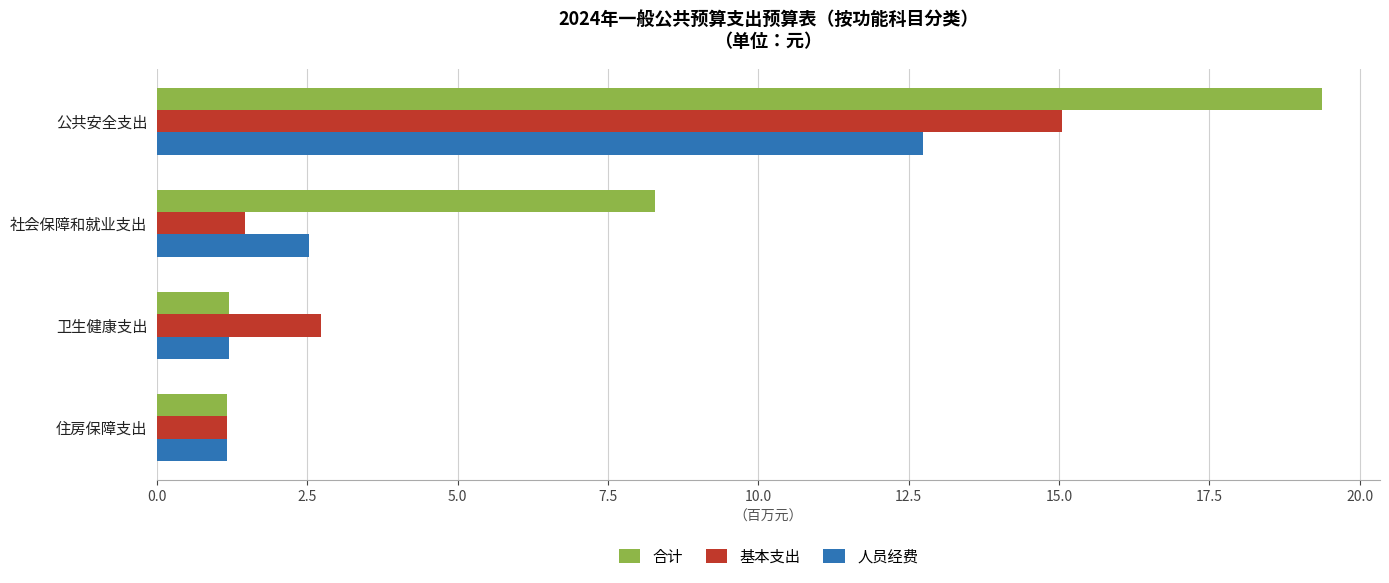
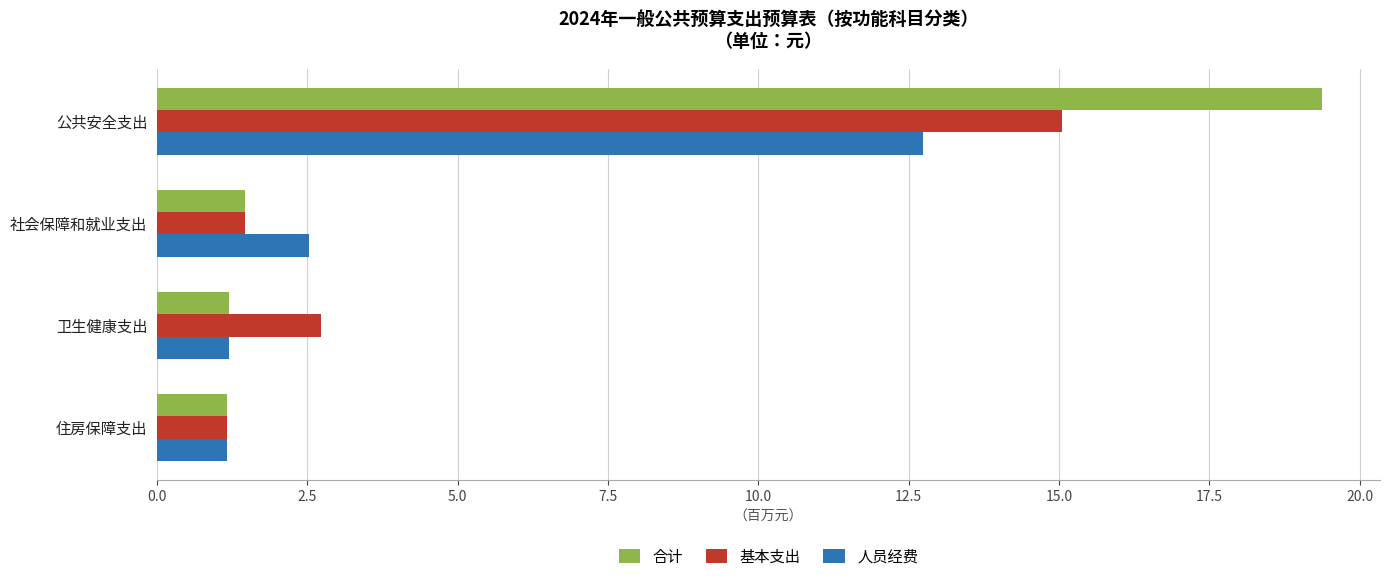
  {
    "合计": {
      "公共安全支出": 19.4,
-     "社会保障和就业支出": 8.3,
+     "社会保障和就业支出": 1.5,
      "卫生健康支出": 1.2,
      "住房保障支出": 1.2
    },
    "基本支出": {
      "公共安全支出": 15.1,
      "社会保障和就业支出": 1.5,
      "卫生健康支出": 2.7,
      "住房保障支出": 1.2
    },
    "人员经费": {
      "公共安全支出": 12.7,
      "社会保障和就业支出": 2.5,
      "卫生健康支出": 1.2,
      "住房保障支出": 1.2
    }
  }
